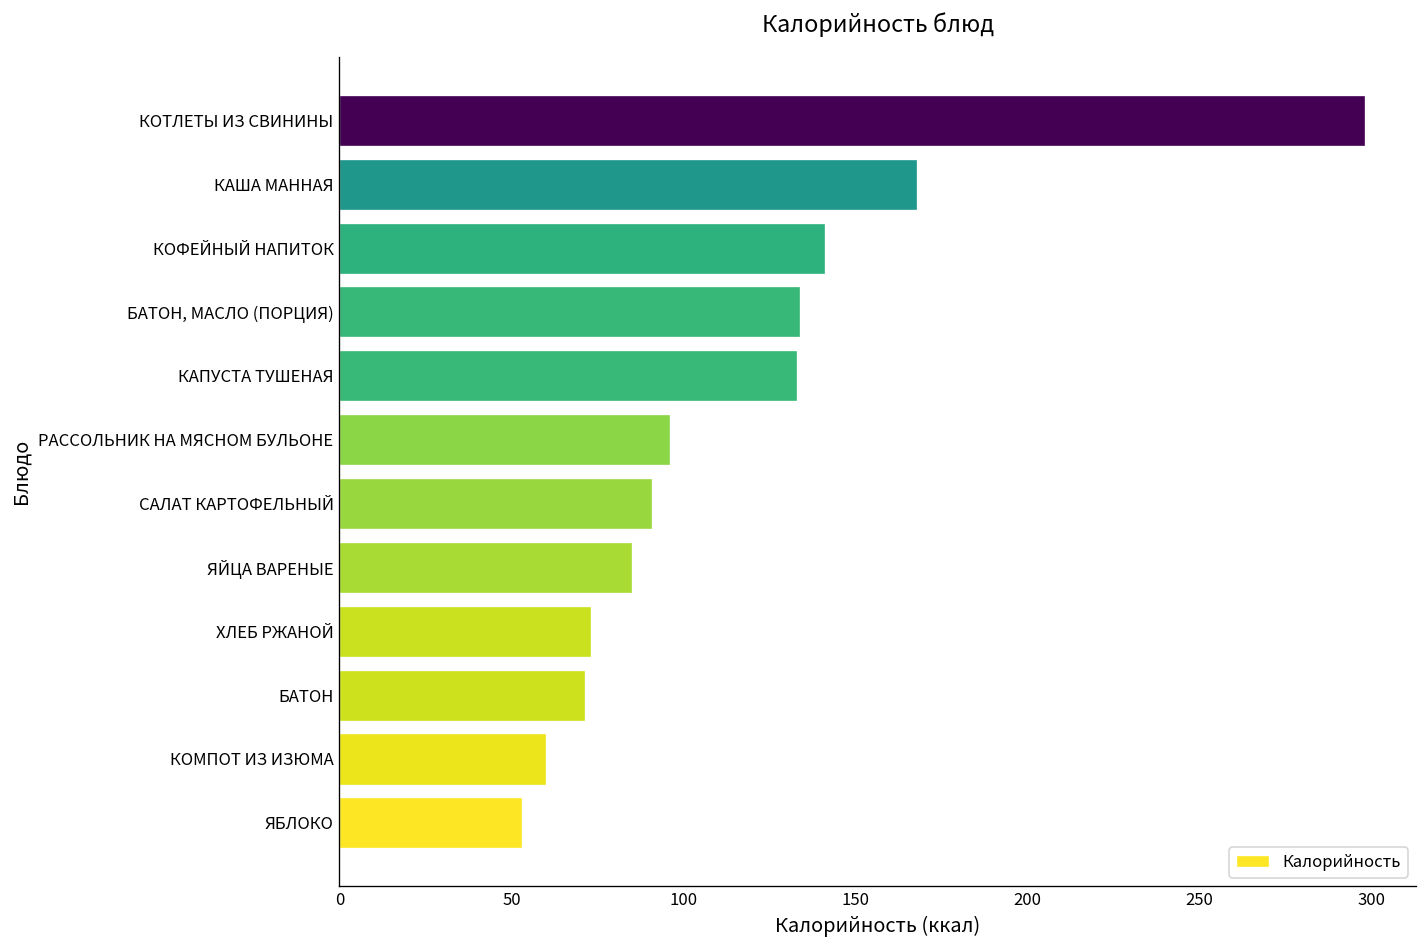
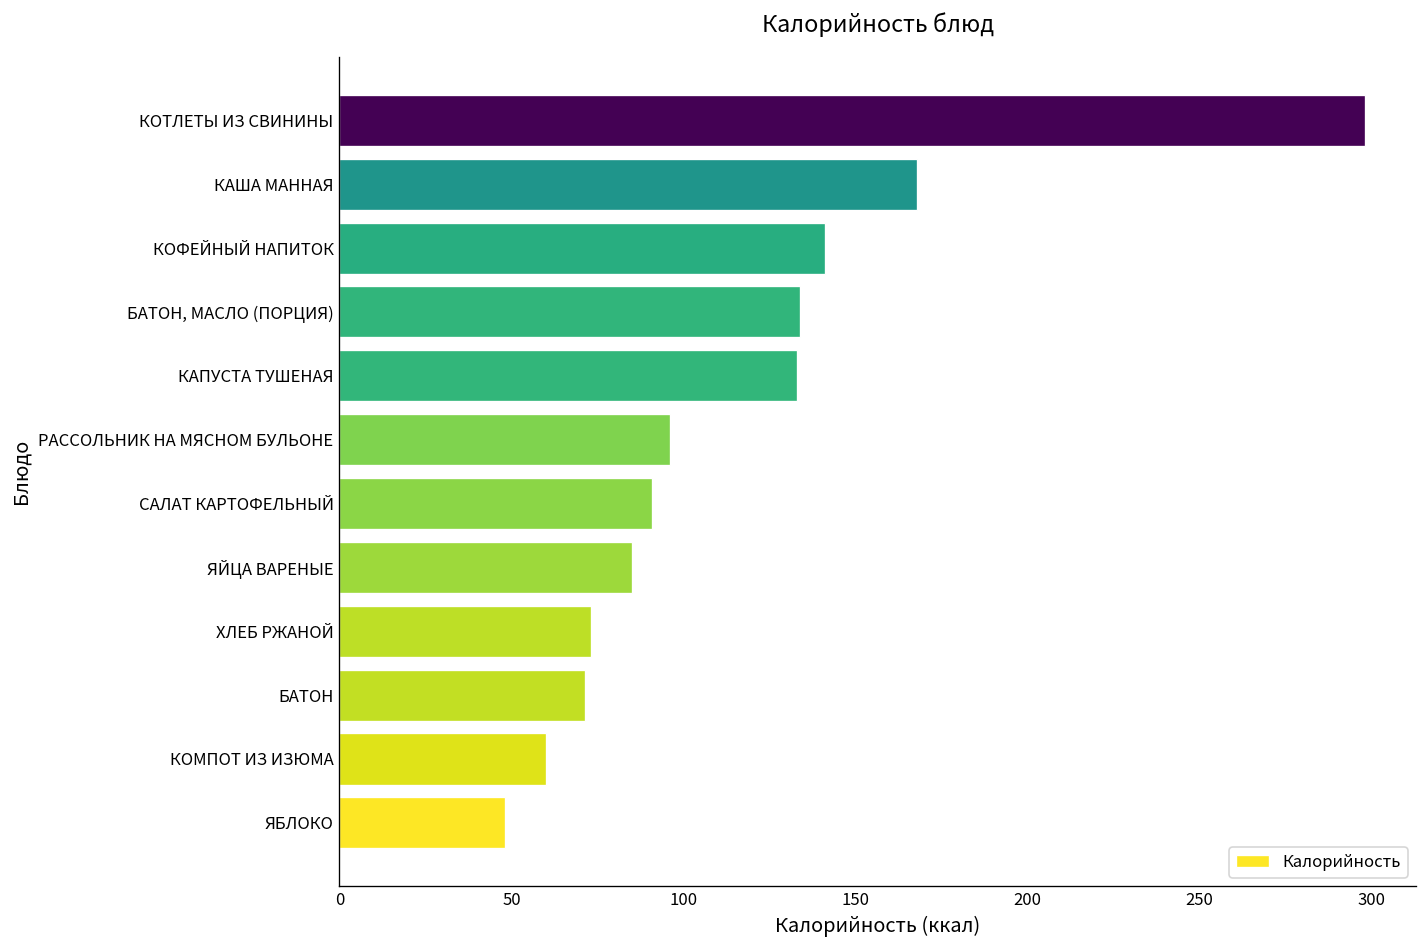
  {
    "КОТЛЕТЫ ИЗ СВИНИНЫ": 298,
    "КАША МАННАЯ": 168,
    "КОФЕЙНЫЙ НАПИТОК": 141,
    "БАТОН, МАСЛО (ПОРЦИЯ)": 134,
    "КАПУСТА ТУШЕНАЯ": 133,
    "РАССОЛЬНИК НА МЯСНОМ БУЛЬОНЕ": 96,
    "САЛАТ КАРТОФЕЛЬНЫЙ": 91,
    "ЯЙЦА ВАРЕНЫЕ": 85,
    "ХЛЕБ РЖАНОЙ": 73,
    "БАТОН": 71,
    "КОМПОТ ИЗ ИЗЮМА": 60,
-   "ЯБЛОКО": 53
+   "ЯБЛОКО": 48
  }
